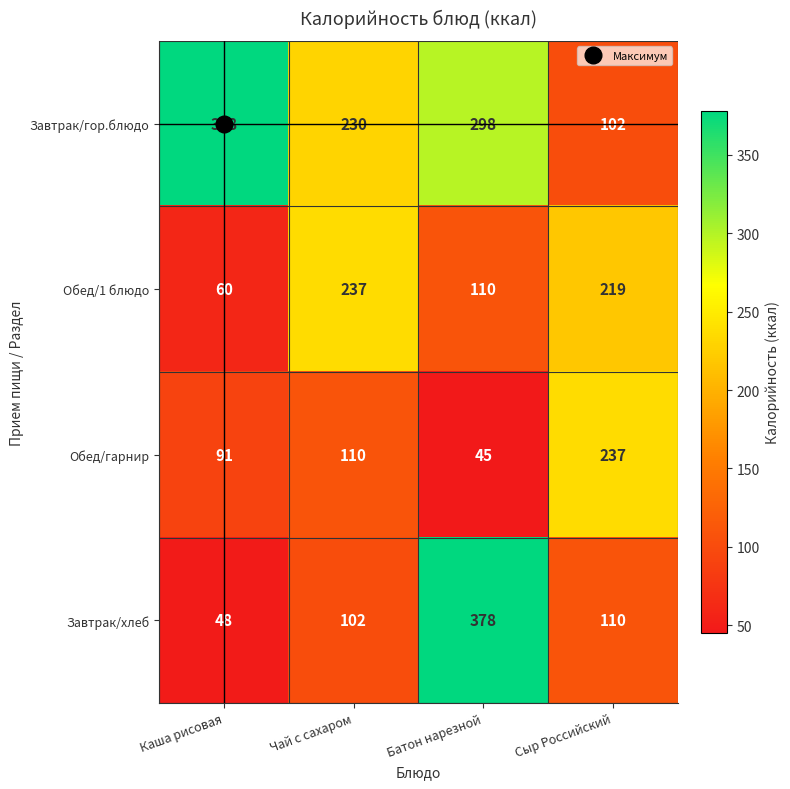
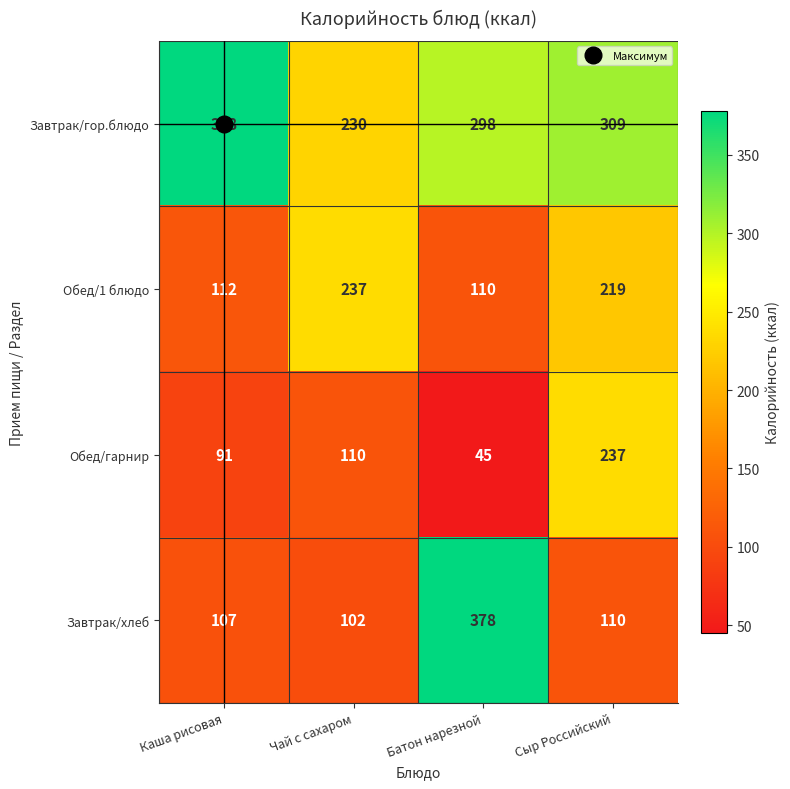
  {
    "Завтрак/гор.блюдо": {
      "Чай с сахаром": 230,
      "Батон нарезной": 298,
-     "Сыр Российский": 102
+     "Сыр Российский": 309
    },
    "Обед/1 блюдо": {
-     "Каша рисовая": 60,
+     "Каша рисовая": 112,
      "Чай с сахаром": 237,
      "Батон нарезной": 110,
      "Сыр Российский": 219
    },
    "Обед/гарнир": {
      "Каша рисовая": 91,
      "Чай с сахаром": 110,
      "Батон нарезной": 45,
      "Сыр Российский": 237
    },
    "Завтрак/хлеб": {
-     "Каша рисовая": 48,
+     "Каша рисовая": 107,
      "Чай с сахаром": 102,
      "Батон нарезной": 378,
      "Сыр Российский": 110
    }
  }
